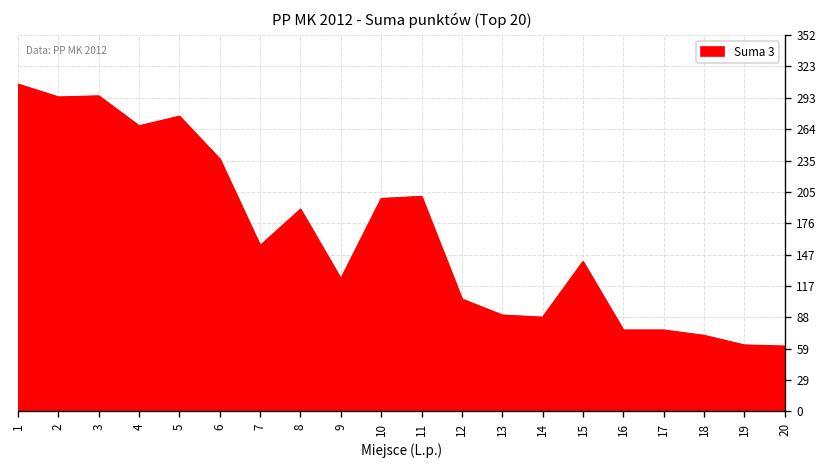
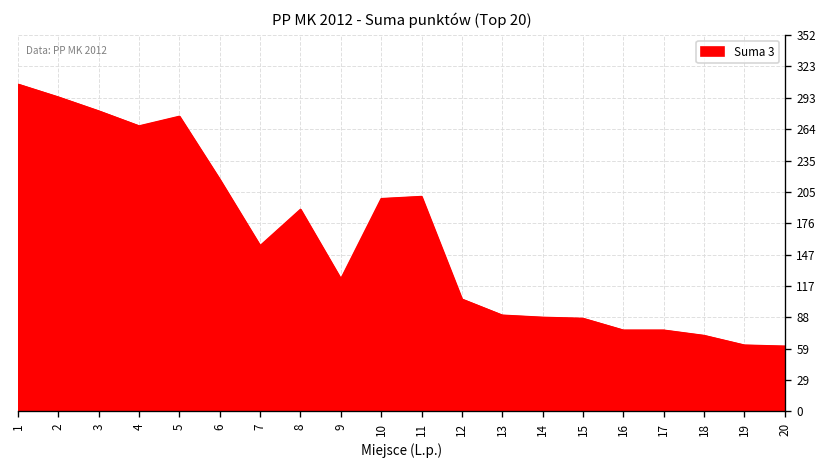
  {
    "2": 290,
-   "3": 300,
+   "3": 280,
    "4": 270,
    "5": 280,
-   "6": 240,
+   "6": 220,
    "7": 160,
    "8": 190,
    "9": 120,
    "10": 200,
    "11": 200,
    "12": 110,
    "13": 90,
    "14": 90,
-   "15": 140,
+   "15": 90,
    "16": 80,
    "17": 80,
    "18": 70,
    "19": 60,
    "20": 60
  }
